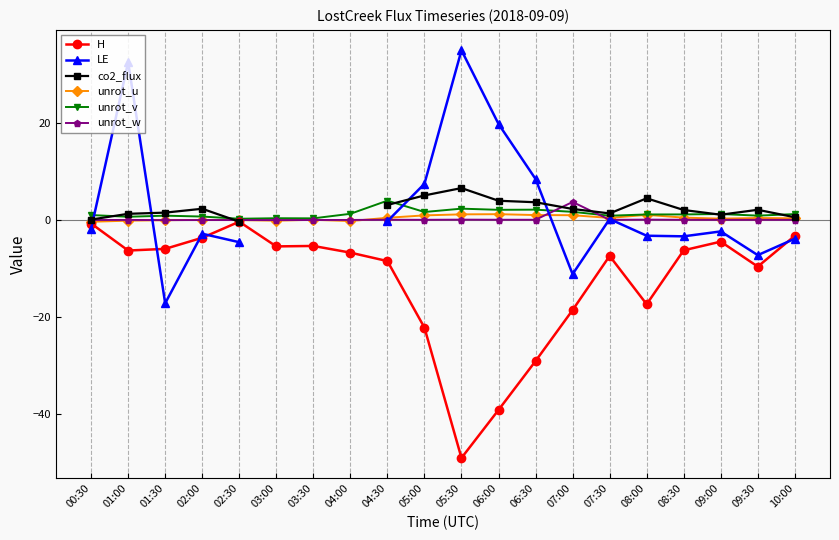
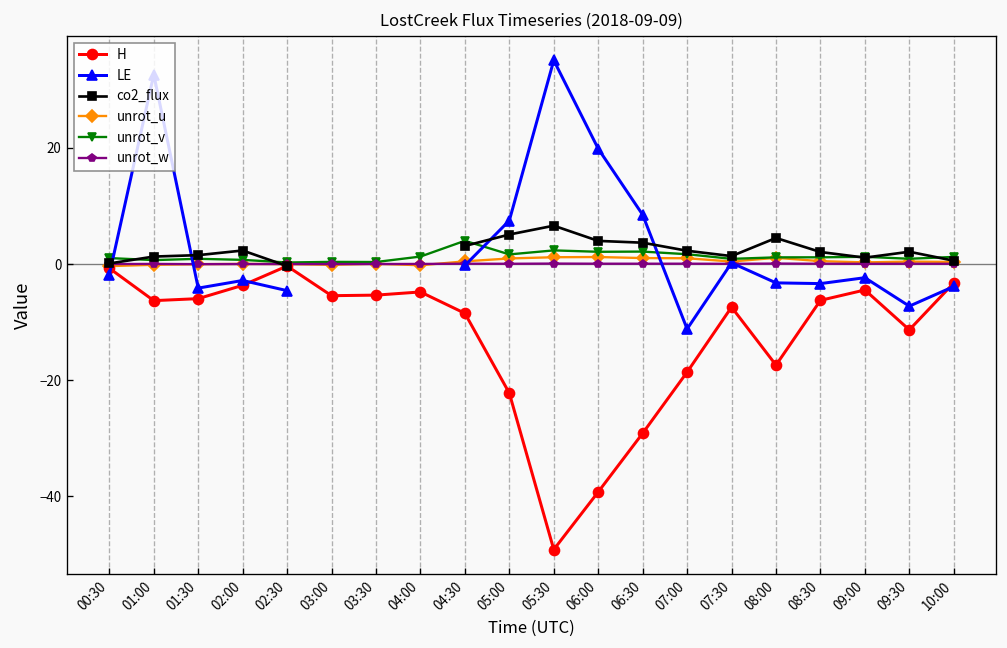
  {
    "H": {
      "01:00": -6,
      "01:30": -6,
      "02:00": -4,
      "03:00": -5,
      "03:30": -5,
-     "04:00": -7,
+     "04:00": -5,
      "04:30": -8,
      "05:00": -22,
      "05:30": -49,
      "06:00": -39,
      "06:30": -29,
      "07:00": -19,
      "07:30": -7,
      "08:00": -17,
      "08:30": -6,
      "09:00": -4,
-     "09:30": -10,
+     "09:30": -11,
      "10:00": -3
    },
    "LE": {
      "00:30": -2,
-     "01:30": -17,
+     "01:30": -4,
      "02:00": -3,
      "02:30": -5,
      "05:00": 7,
      "05:30": 35,
      "06:00": 20,
      "06:30": 8,
      "07:00": -11,
      "08:00": -3,
      "08:30": -3,
      "09:00": -2,
      "09:30": -7,
      "10:00": -4
    },
    "co2_flux": {
      "01:00": 1,
      "01:30": 2,
      "02:00": 2,
      "04:30": 3,
      "05:00": 5,
      "05:30": 7,
      "06:00": 4,
      "06:30": 4,
      "07:00": 2,
      "08:00": 4,
      "08:30": 2,
      "09:30": 2
    },
    "unrot_u": {
      "05:00": 1,
      "05:30": 1,
      "06:00": 1,
      "06:30": 1,
      "07:00": 1
    },
    "unrot_v": {
      "00:30": 1,
      "01:00": 1,
      "01:30": 1,
      "02:00": 1,
      "04:00": 1,
      "04:30": 4,
      "05:00": 2,
      "05:30": 2,
      "06:00": 2,
      "06:30": 2,
      "07:00": 2,
      "08:30": 1,
      "10:00": 1
    },
    "unrot_w": {
      "05:00": 0,
      "05:30": 0,
      "06:00": 0,
      "06:30": 0,
-     "07:00": 4,
+     "07:00": 0,
      "08:00": 0
    }
  }
